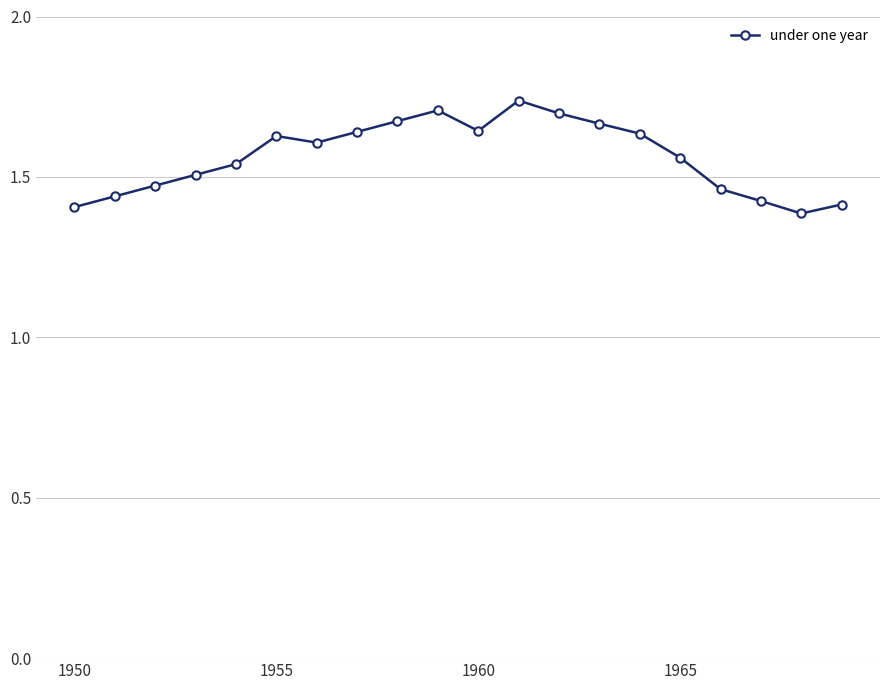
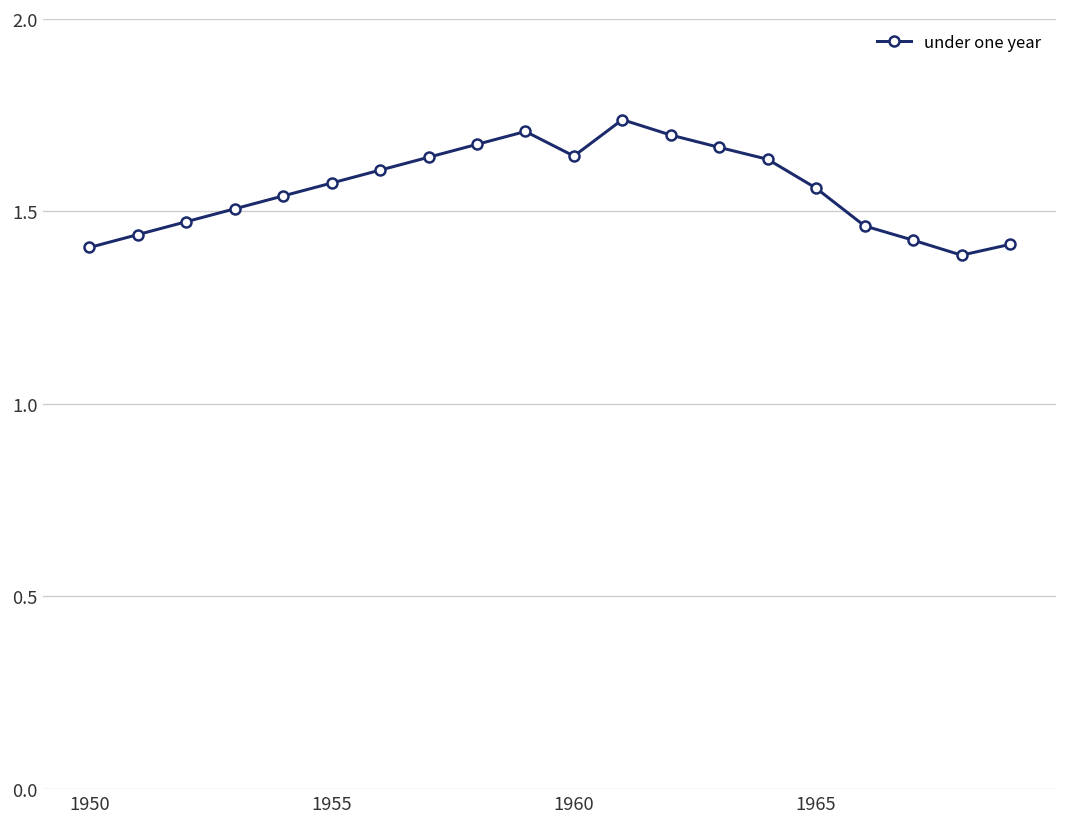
  {
    "1950": 1.41,
-   "1955": 1.63,
+   "1955": 1.57,
    "1960": 1.64,
    "1965": 1.56
  }
